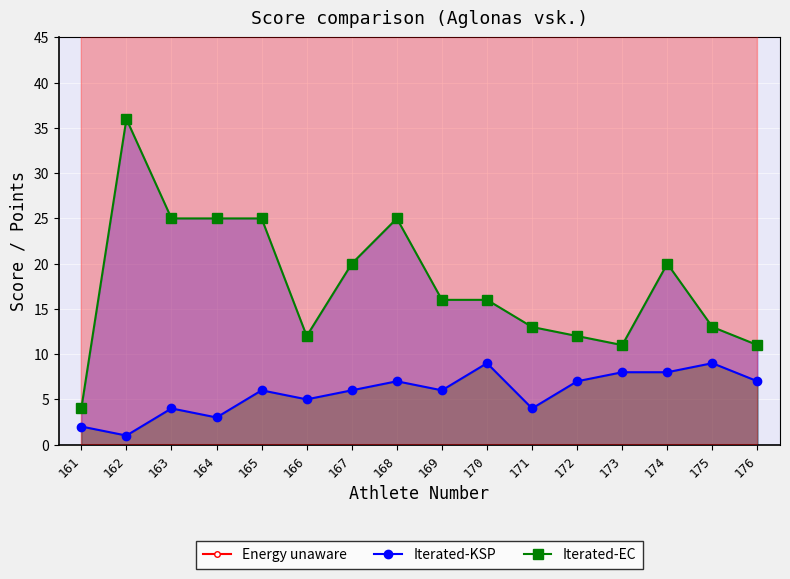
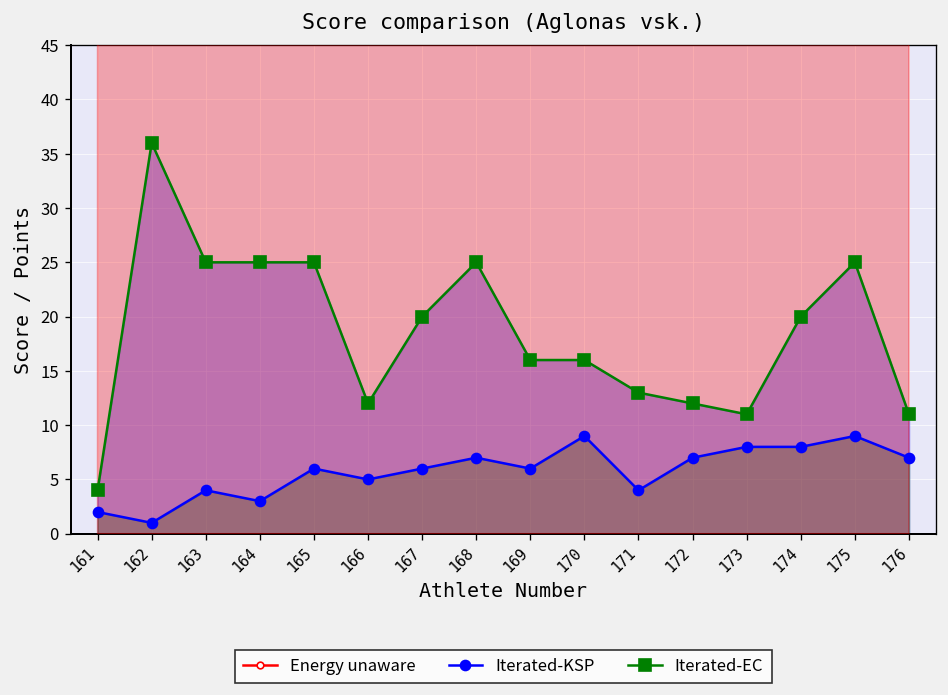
  {
    "Iterated-KSP": {
      "161": 2,
      "162": 1,
      "163": 4,
      "164": 3,
      "165": 6,
      "166": 5,
      "167": 6,
      "168": 7,
      "169": 6,
      "170": 9,
      "171": 4,
      "172": 7,
      "173": 8,
      "174": 8,
      "175": 9,
      "176": 7
    },
    "Iterated-EC": {
      "161": 4,
      "162": 36,
      "163": 25,
      "164": 25,
      "165": 25,
      "166": 12,
      "167": 20,
      "168": 25,
      "169": 16,
      "170": 16,
      "171": 13,
      "172": 12,
      "173": 11,
      "174": 20,
-     "175": 13,
+     "175": 25,
      "176": 11
    }
  }
